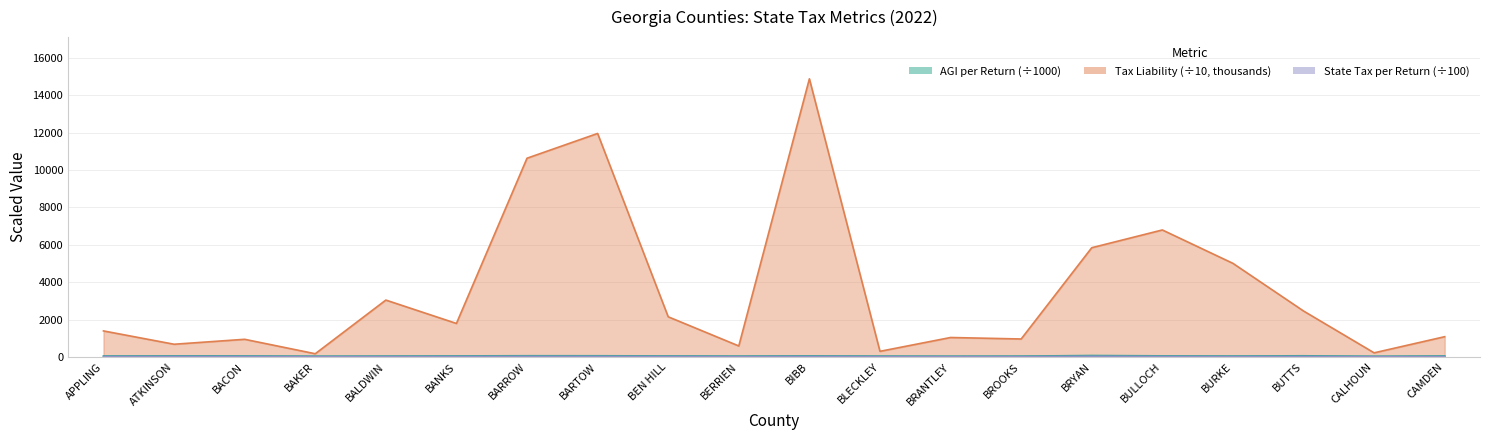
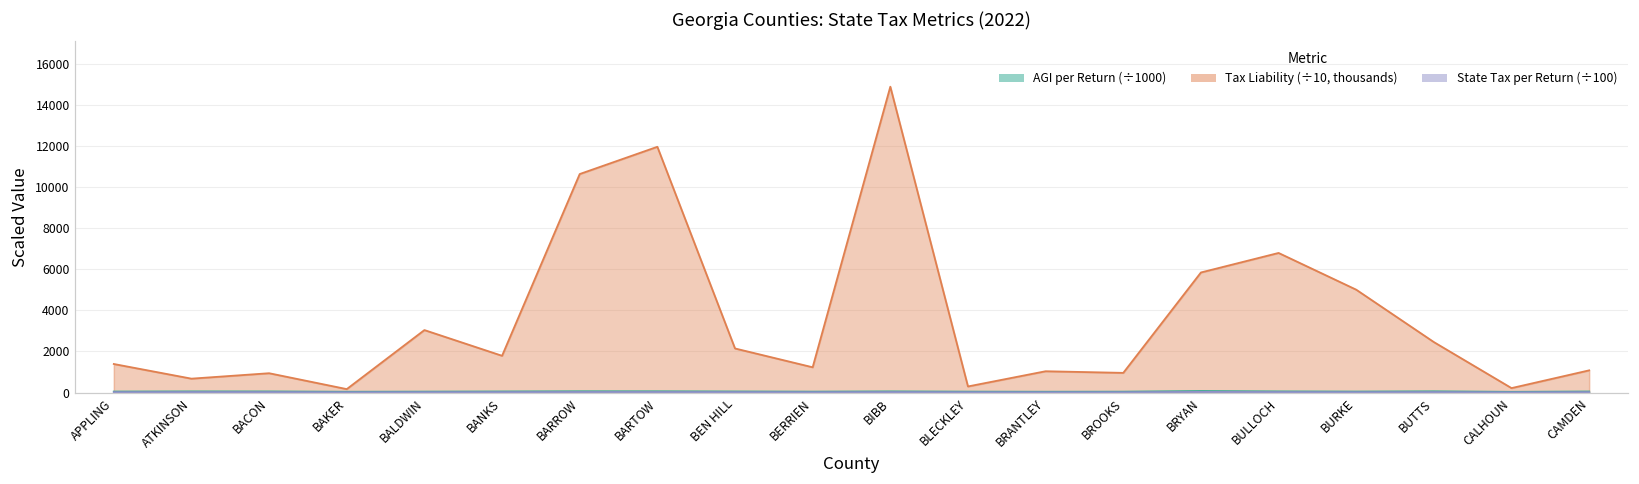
  {
    "Tax Liability (÷10, thousands)": {
      "APPLING": 1400,
      "ATKINSON": 700,
      "BACON": 900,
      "BALDWIN": 3000,
      "BANKS": 1800,
      "BARROW": 10600,
      "BARTOW": 12000,
      "BEN HILL": 2100,
-     "BERRIEN": 600,
+     "BERRIEN": 1200,
      "BIBB": 14900,
      "BLECKLEY": 300,
      "BRANTLEY": 1000,
      "BROOKS": 1000,
      "BRYAN": 5800,
      "BULLOCH": 6800,
      "BURKE": 5000,
      "BUTTS": 2500,
      "CALHOUN": 200,
      "CAMDEN": 1100
    }
  }
